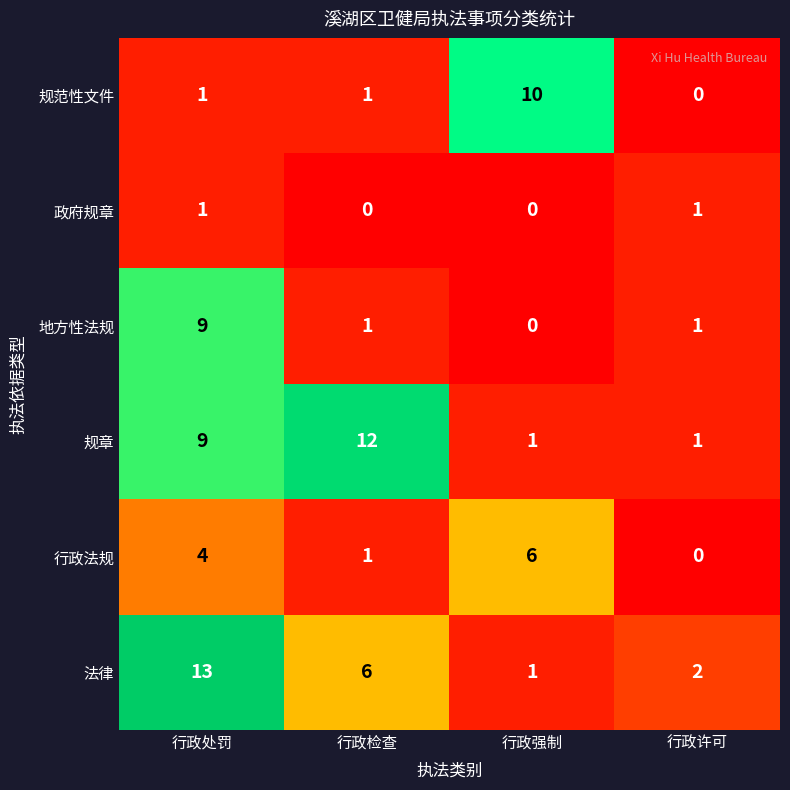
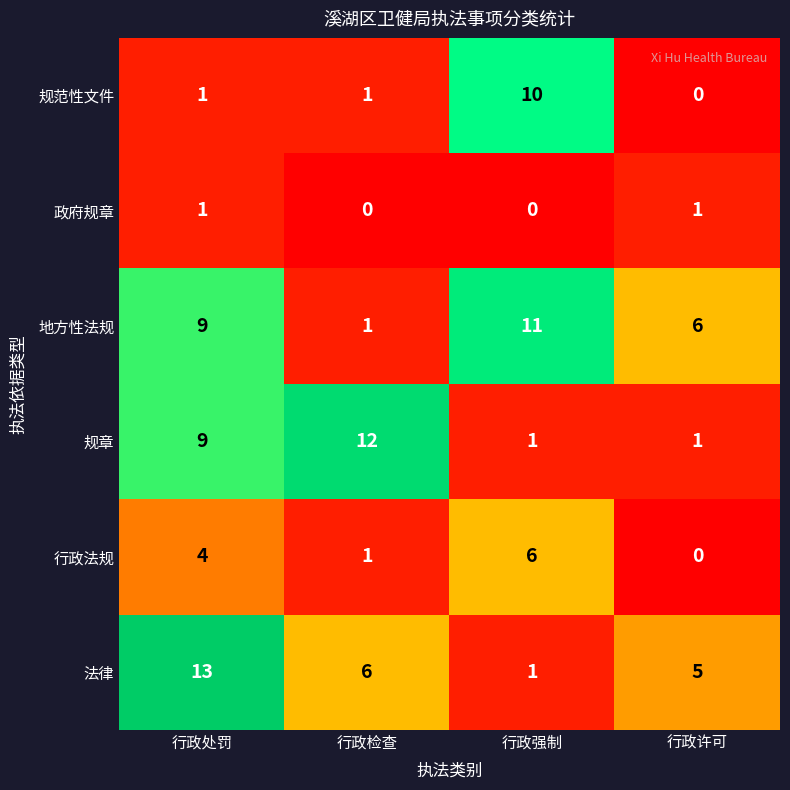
  {
    "规范性文件": {
      "行政处罚": 1,
      "行政检查": 1,
      "行政强制": 10
    },
    "政府规章": {
      "行政处罚": 1,
      "行政检查": 0,
      "行政强制": 0,
      "行政许可": 1
    },
    "地方性法规": {
      "行政处罚": 9,
      "行政检查": 1,
-     "行政强制": 0,
-     "行政许可": 1
+     "行政强制": 11,
+     "行政许可": 6
    },
    "规章": {
      "行政处罚": 9,
      "行政检查": 12,
      "行政强制": 1,
      "行政许可": 1
    },
    "行政法规": {
      "行政处罚": 4,
      "行政检查": 1,
      "行政强制": 6,
      "行政许可": 0
    },
    "法律": {
      "行政处罚": 13,
      "行政检查": 6,
      "行政强制": 1,
-     "行政许可": 2
+     "行政许可": 5
    }
  }
